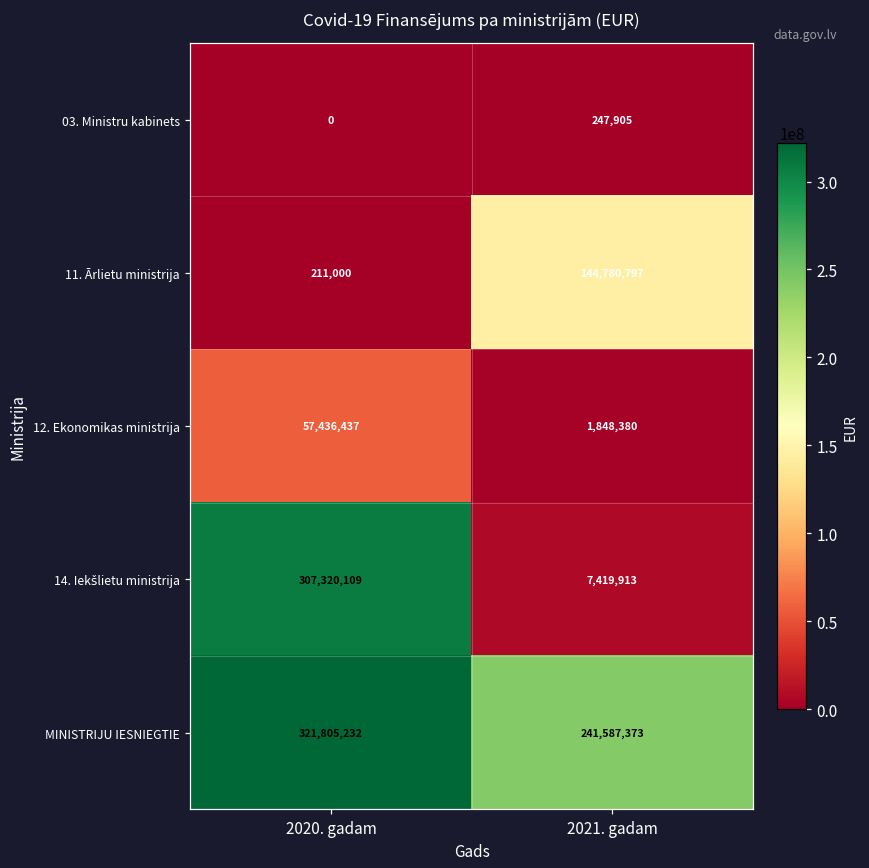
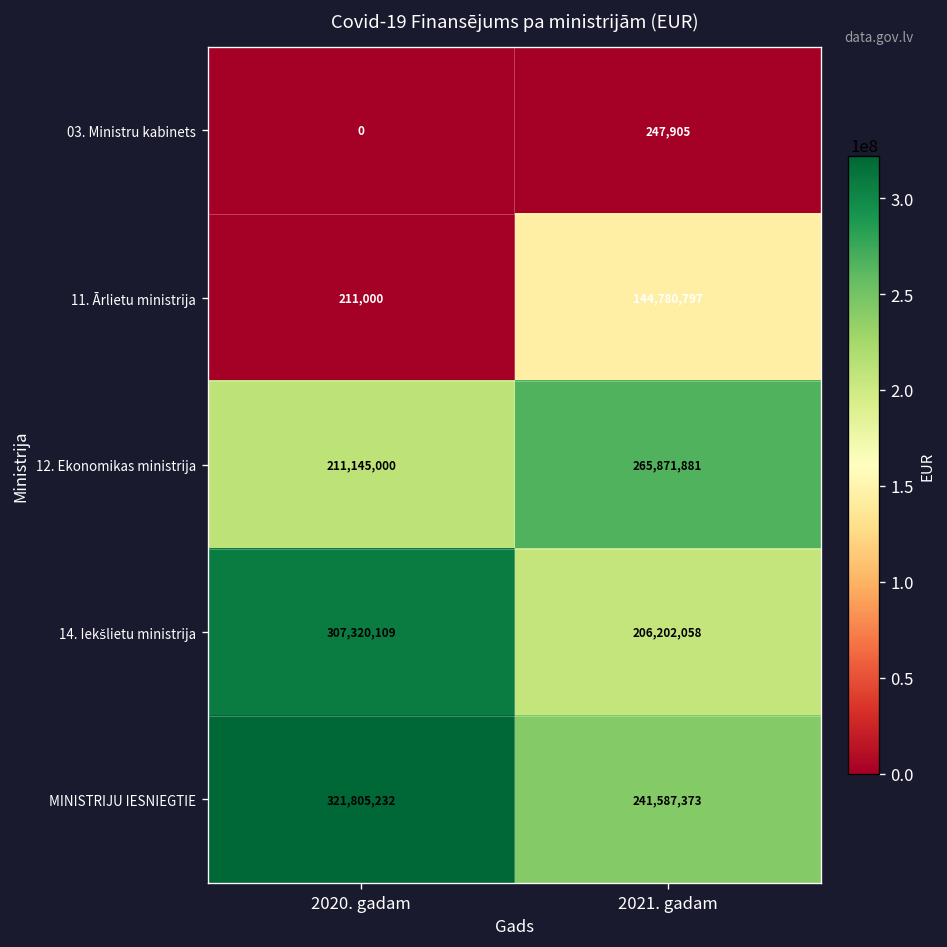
  {
    "03. Ministru kabinets": {
      "2020. gadam": "0",
      "2021. gadam": "247,905"
    },
    "11. Ārlietu ministrija": {
      "2020. gadam": "211,000",
      "2021. gadam": "144,780,797"
    },
    "12. Ekonomikas ministrija": {
-     "2020. gadam": "57,436,437",
-     "2021. gadam": "1,848,380"
+     "2020. gadam": "211,145,000",
+     "2021. gadam": "265,871,881"
    },
    "14. Iekšlietu ministrija": {
      "2020. gadam": "307,320,109",
-     "2021. gadam": "7,419,913"
+     "2021. gadam": "206,202,058"
    },
    "MINISTRIJU IESNIEGTIE": {
      "2020. gadam": "321,805,232",
      "2021. gadam": "241,587,373"
    }
  }
